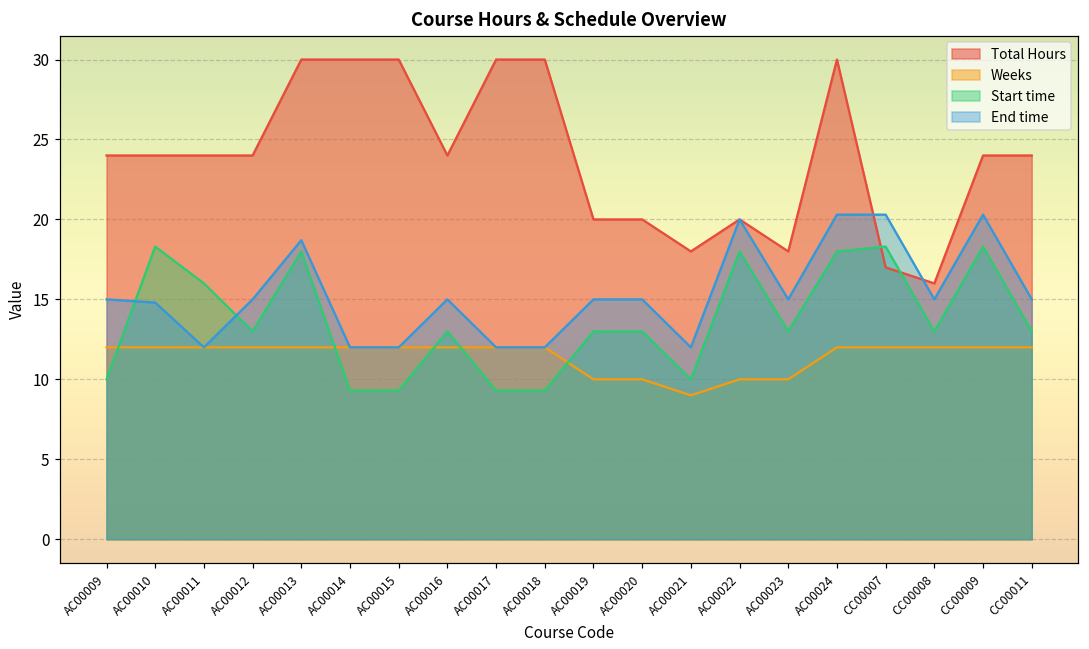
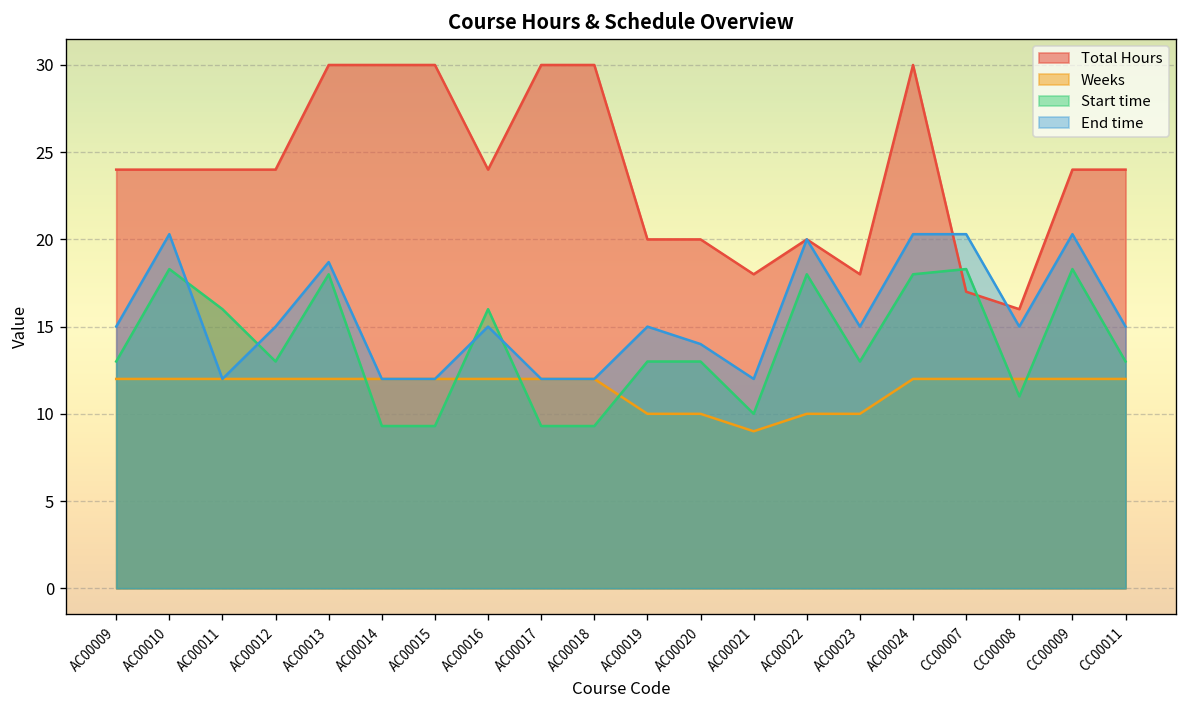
  {
    "Total Hours": {
      "AC00009": 24.0,
      "AC00010": 24.0,
      "AC00011": 24.0,
      "AC00012": 24.0,
      "AC00013": 30.0,
      "AC00014": 30.0,
      "AC00015": 30.0,
      "AC00016": 24.0,
      "AC00017": 30.0,
      "AC00018": 30.0,
      "AC00019": 20.0,
      "AC00020": 20.0,
      "AC00021": 18.0,
      "AC00023": 18.0,
      "AC00024": 30.0,
      "CC00007": 17.0,
      "CC00008": 16.0,
      "CC00009": 24.0,
      "CC00011": 24.0
    },
    "Weeks": {
      "AC00009": 12.0,
      "AC00010": 12.0,
      "AC00012": 12.0,
      "AC00013": 12.0,
      "AC00016": 12.0,
      "AC00019": 10.0,
      "AC00020": 10.0,
      "AC00021": 9.0,
      "AC00022": 10.0,
      "AC00023": 10.0,
      "AC00024": 12.0,
      "CC00007": 12.0,
      "CC00008": 12.0,
      "CC00009": 12.0,
      "CC00011": 12.0
    },
    "Start time": {
-     "AC00009": 10,
+     "AC00009": 13,
      "AC00010": 18.3,
      "AC00011": 16,
      "AC00012": 13,
      "AC00013": 18,
      "AC00014": 9.3,
      "AC00015": 9.3,
-     "AC00016": 13,
+     "AC00016": 16,
      "AC00017": 9.3,
      "AC00018": 9.3,
      "AC00019": 13,
      "AC00020": 13,
      "AC00021": 10,
      "AC00022": 18,
      "AC00023": 13,
      "AC00024": 18,
      "CC00007": 18.3,
-     "CC00008": 13,
+     "CC00008": 11,
      "CC00009": 18.3,
      "CC00011": 13
    },
    "End time": {
      "AC00009": 15.0,
-     "AC00010": 14.8,
+     "AC00010": 20.3,
      "AC00012": 15.0,
      "AC00013": 18.7,
      "AC00016": 15.0,
      "AC00019": 15.0,
-     "AC00020": 15,
+     "AC00020": 14,
      "AC00021": 12.0,
      "AC00023": 15.0,
      "AC00024": 20.3,
      "CC00007": 20.3,
      "CC00008": 15.0,
      "CC00009": 20.3,
      "CC00011": 15.0
    }
  }
